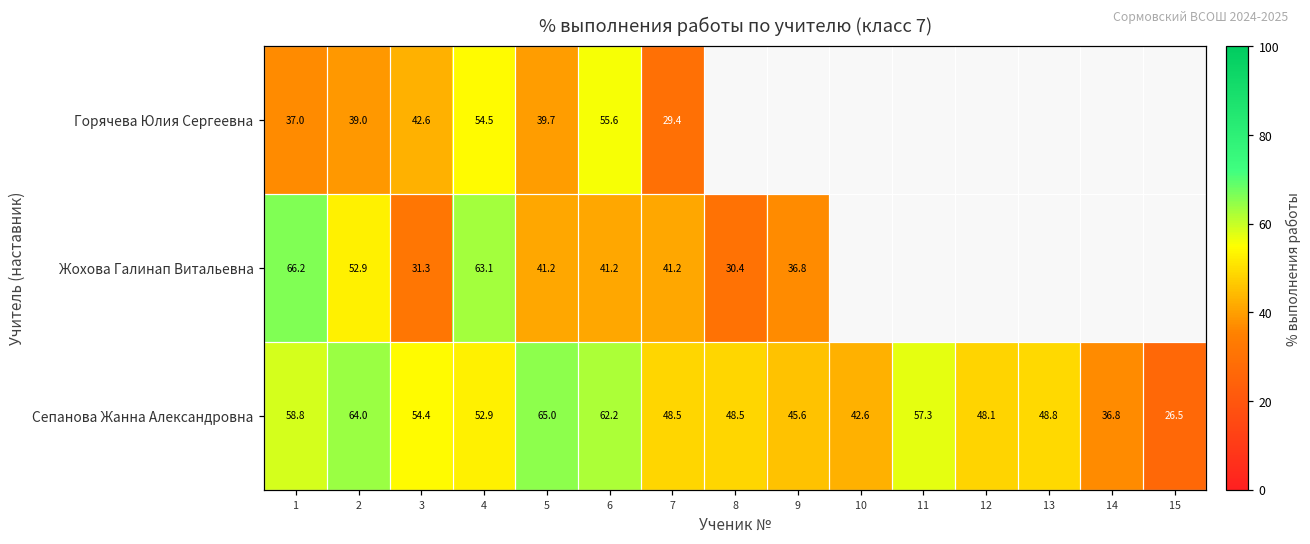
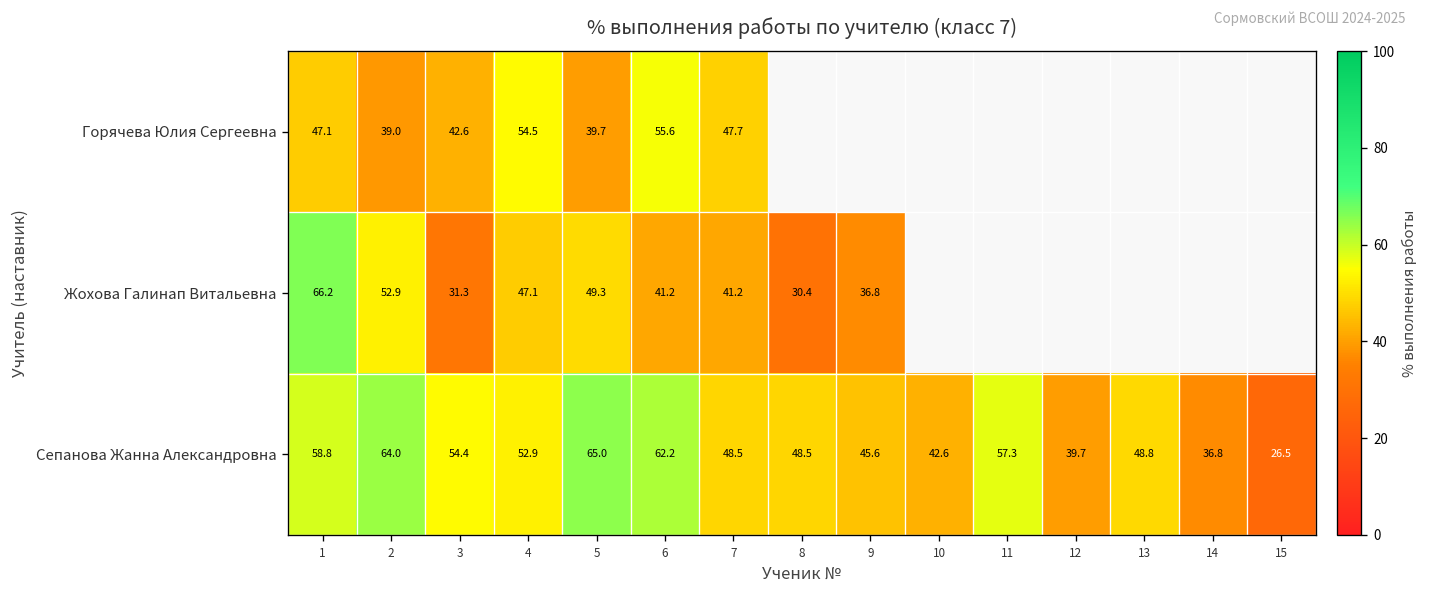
  {
    "Горячева Юлия Сергеевна": {
-     "1": 37.0,
+     "1": 47.1,
      "2": 39.0,
      "3": 42.6,
      "4": 54.5,
      "5": 39.7,
      "6": 55.6,
-     "7": 29.4
+     "7": 47.7
    },
    "Жохова Галинап Витальевна": {
      "1": 66.2,
      "2": 52.9,
      "3": 31.3,
-     "4": 63.1,
-     "5": 41.2,
+     "4": 47.1,
+     "5": 49.3,
      "6": 41.2,
      "7": 41.2,
      "8": 30.4,
      "9": 36.8
    },
    "Сепанова Жанна Александровна": {
      "1": 58.8,
      "2": 64.0,
      "3": 54.4,
      "4": 52.9,
      "5": 65.0,
      "6": 62.2,
      "7": 48.5,
      "8": 48.5,
      "9": 45.6,
      "10": 42.6,
      "11": 57.3,
-     "12": 48.1,
+     "12": 39.7,
      "13": 48.8,
      "14": 36.8,
      "15": 26.5
    }
  }
